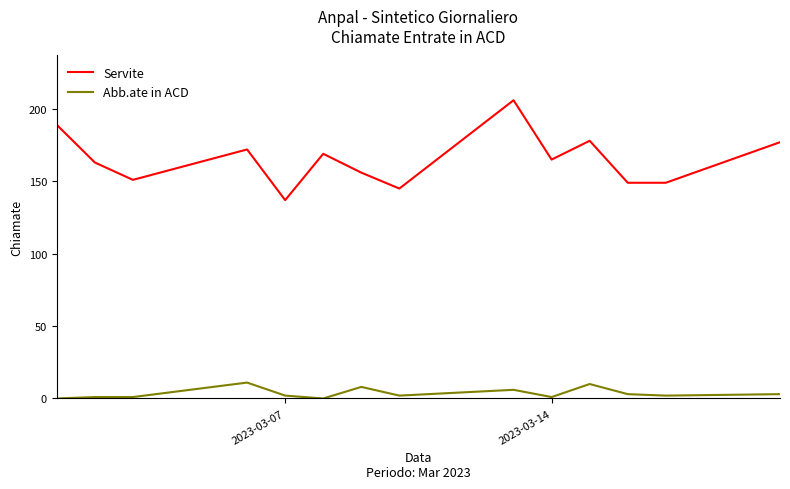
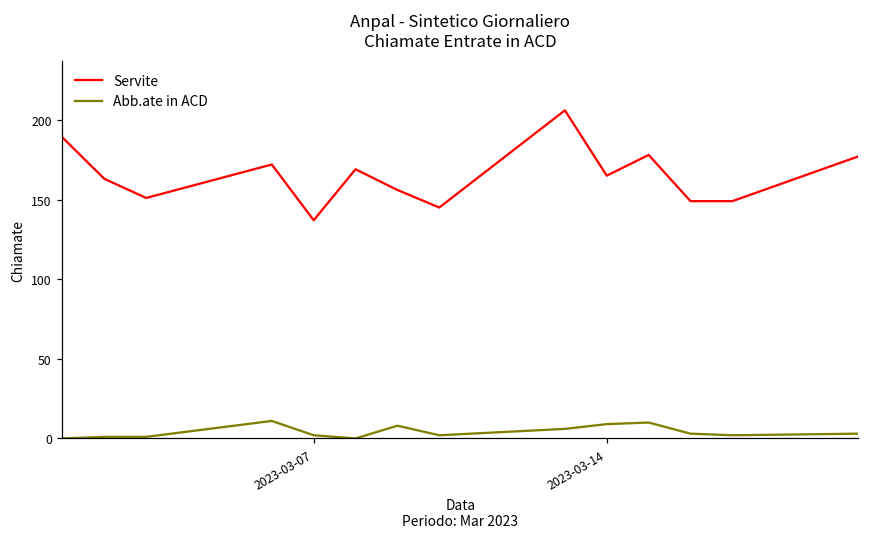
  {
    "Servite": {
      "2023-03-07": 137,
      "2023-03-14": 165
    },
    "Abb.ate in ACD": {
      "2023-03-07": 2,
-     "2023-03-14": 1
+     "2023-03-14": 9
    }
  }
